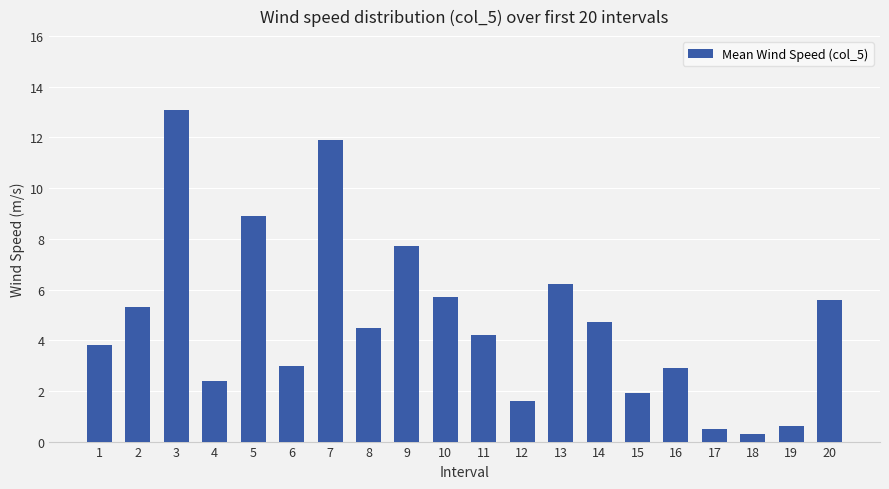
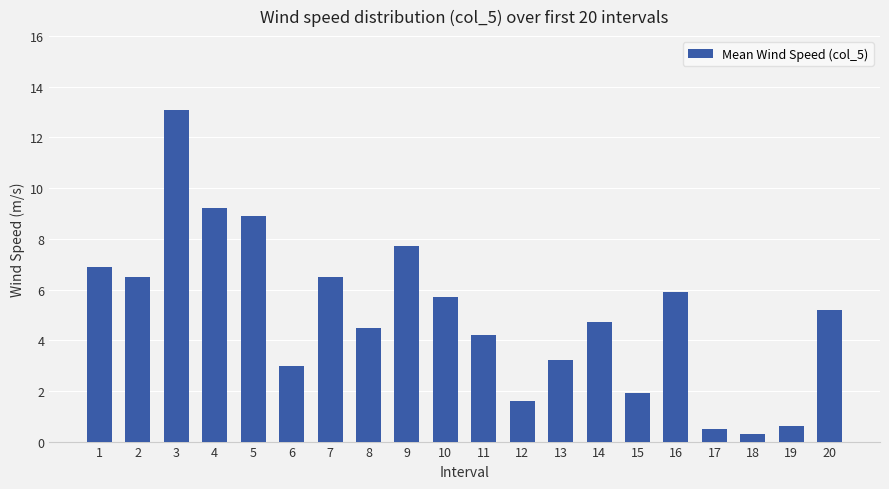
  {
-   "1": 3.8,
-   "2": 5.3,
+   "1": 6.9,
+   "2": 6.5,
    "3": 13.1,
-   "4": 2.4,
+   "4": 9.2,
    "5": 8.9,
    "6": 3.0,
-   "7": 11.9,
+   "7": 6.5,
    "8": 4.5,
    "9": 7.7,
    "10": 5.7,
    "11": 4.2,
    "12": 1.6,
-   "13": 6.2,
+   "13": 3.2,
    "14": 4.7,
    "15": 1.9,
-   "16": 2.9,
+   "16": 5.9,
    "17": 0.5,
    "18": 0.3,
    "19": 0.6,
-   "20": 5.6
+   "20": 5.2
  }
